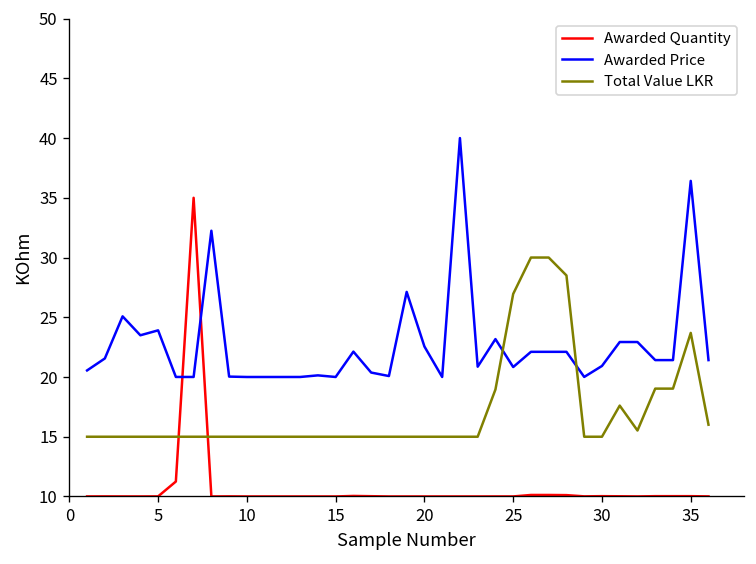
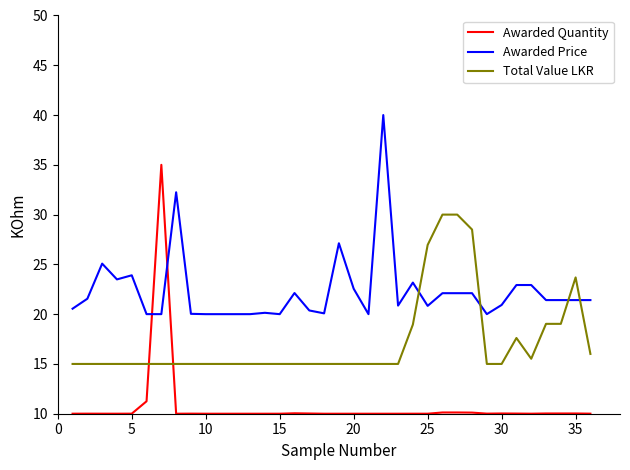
  {
    "Awarded Quantity": {
      "5": 10,
      "10": 10,
      "15": 10,
      "20": 10,
      "25": 10,
      "30": 10,
      "35": 10
    },
    "Awarded Price": {
      "5": 24,
      "10": 20,
      "15": 20,
      "20": 23,
      "25": 21,
      "30": 21,
-     "35": 36
+     "35": 21
    },
    "Total Value LKR": {
      "5": 15,
      "10": 15,
      "15": 15,
      "20": 15,
      "25": 27,
      "30": 15,
      "35": 24
    }
  }
